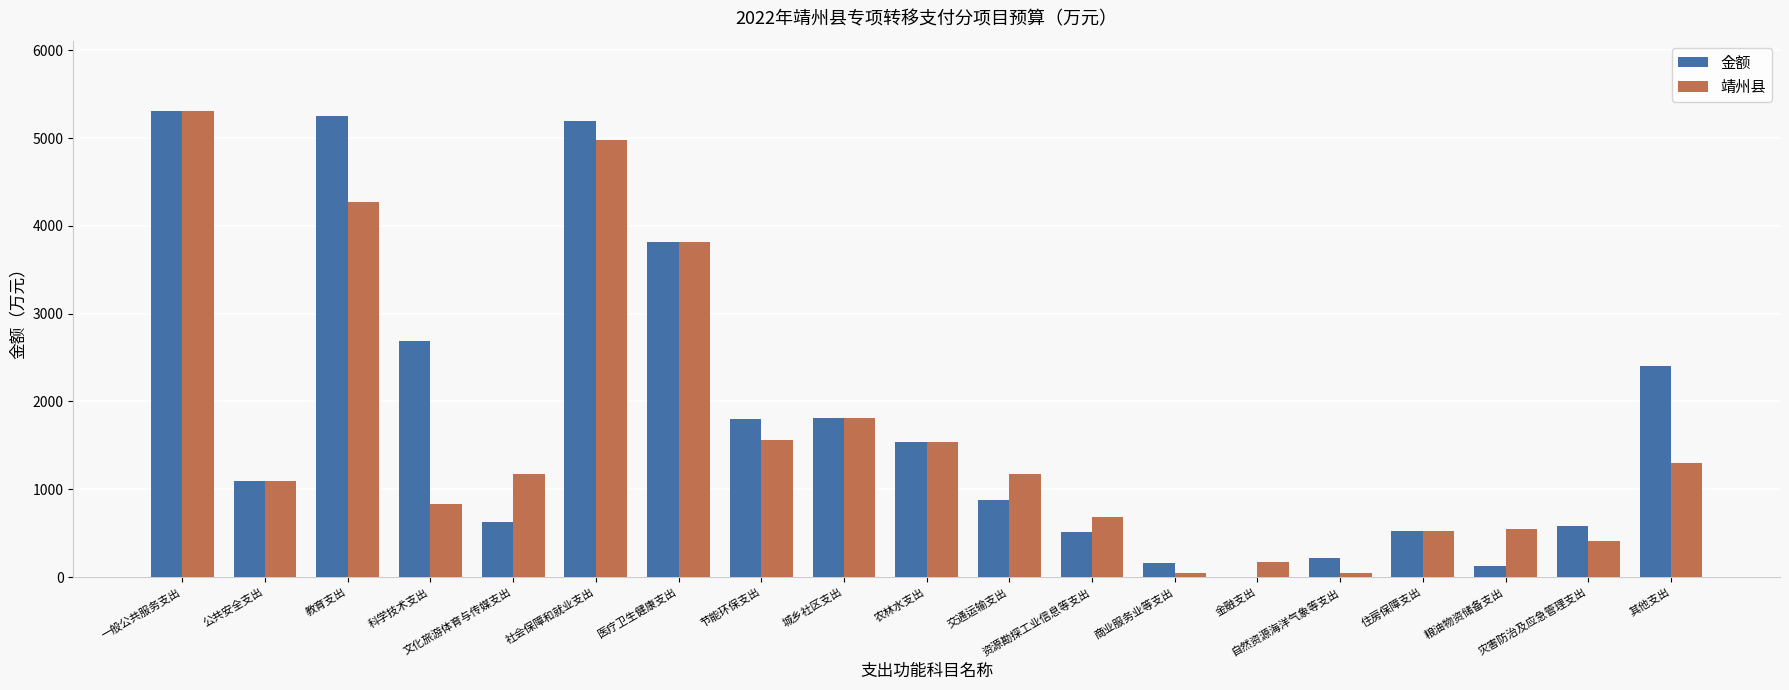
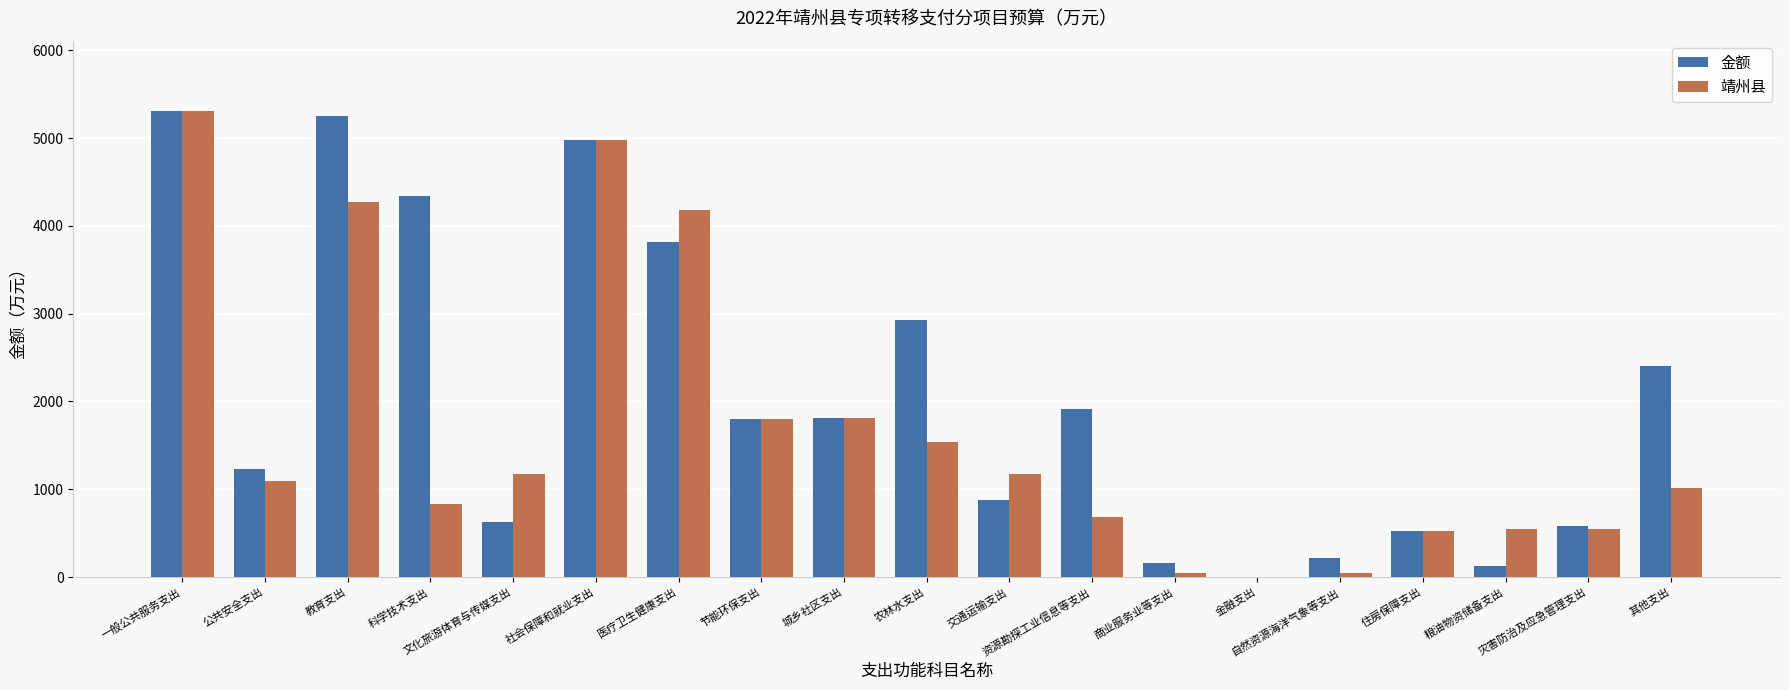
  {
    "金额": {
      "一般公共服务支出": 5300,
-     "公共安全支出": 1100,
+     "公共安全支出": 1200,
      "教育支出": 5300,
-     "科学技术支出": 2700,
+     "科学技术支出": 4300,
      "文化旅游体育与传媒支出": 600,
-     "社会保障和就业支出": 5200,
+     "社会保障和就业支出": 5000,
      "医疗卫生健康支出": 3800,
      "节能环保支出": 1800,
      "城乡社区支出": 1800,
-     "农林水支出": 1500,
+     "农林水支出": 2900,
      "交通运输支出": 900,
-     "资源勘探工业信息等支出": 500,
+     "资源勘探工业信息等支出": 1900,
      "商业服务业等支出": 200,
      "自然资源海洋气象等支出": 200,
      "住房保障支出": 500,
      "粮油物资储备支出": 100,
      "灾害防治及应急管理支出": 600,
      "其他支出": 2400
    },
    "靖州县": {
      "一般公共服务支出": 5300,
      "公共安全支出": 1100,
      "教育支出": 4300,
      "科学技术支出": 800,
      "文化旅游体育与传媒支出": 1200,
      "社会保障和就业支出": 5000,
-     "医疗卫生健康支出": 3800,
-     "节能环保支出": 1600,
+     "医疗卫生健康支出": 4200,
+     "节能环保支出": 1800,
      "城乡社区支出": 1800,
      "农林水支出": 1500,
      "交通运输支出": 1200,
      "资源勘探工业信息等支出": 700,
      "商业服务业等支出": 100,
-     "金融支出": 200,
+     "金融支出": 0,
      "自然资源海洋气象等支出": 100,
      "住房保障支出": 500,
      "粮油物资储备支出": 500,
-     "灾害防治及应急管理支出": 400,
-     "其他支出": 1300
+     "灾害防治及应急管理支出": 500,
+     "其他支出": 1000
    }
  }
